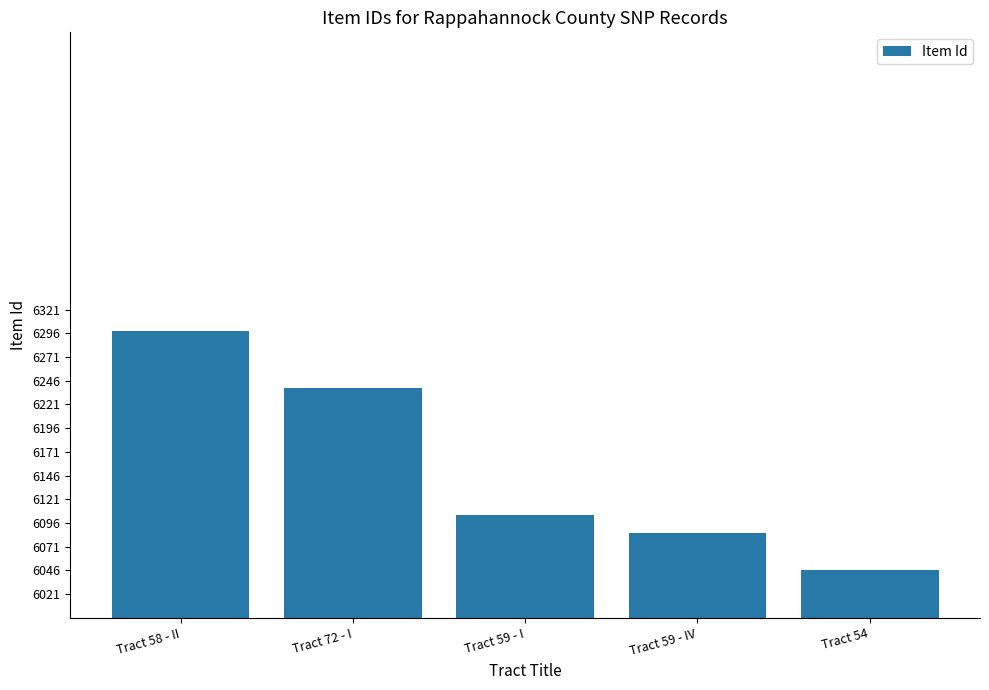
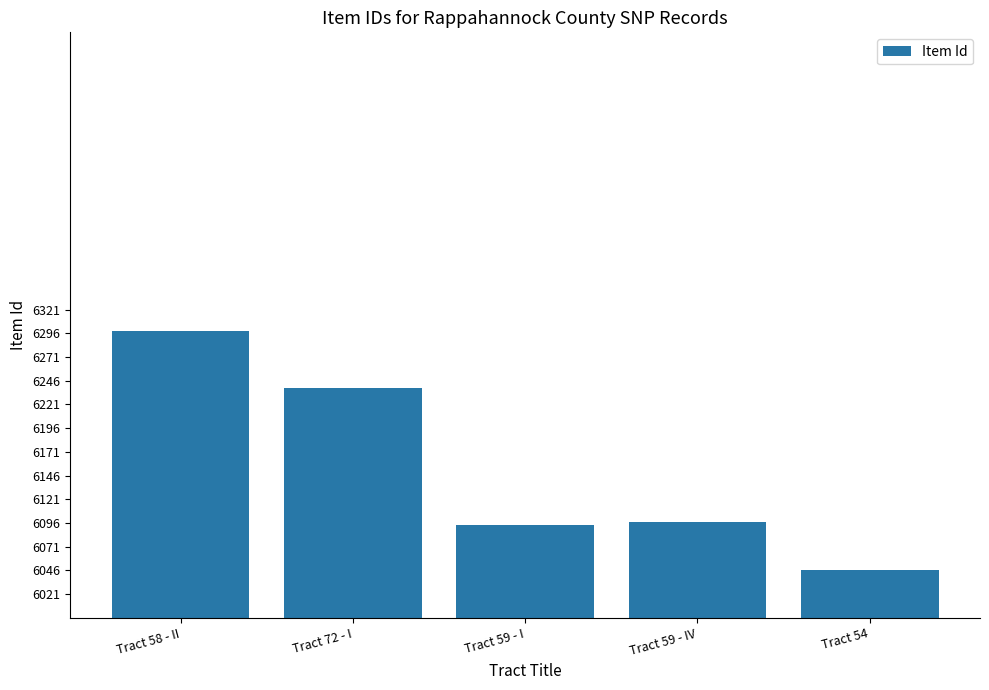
  {
    "Tract 58 - II": 6300,
    "Tract 72 - I": 6240,
-   "Tract 59 - I": 6100,
-   "Tract 59 - IV": 6090,
+   "Tract 59 - I": 6090,
+   "Tract 59 - IV": 6100,
    "Tract 54": 6050
  }
